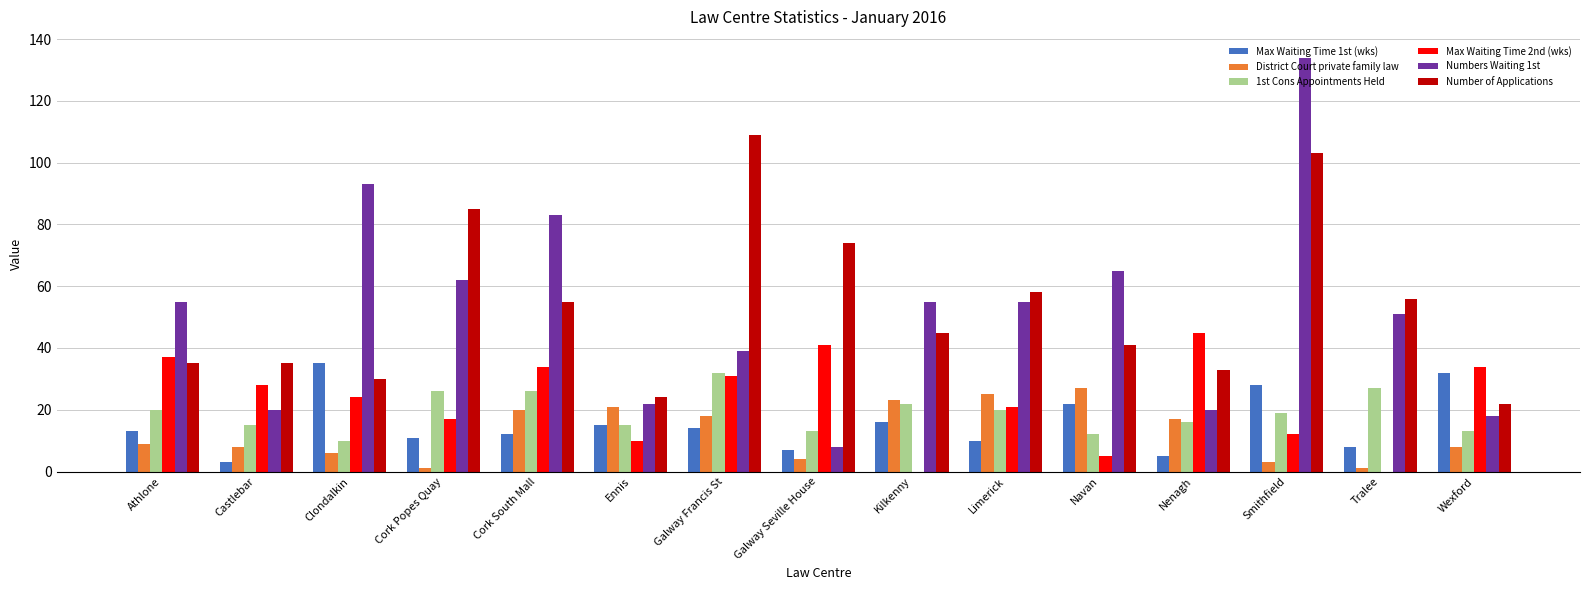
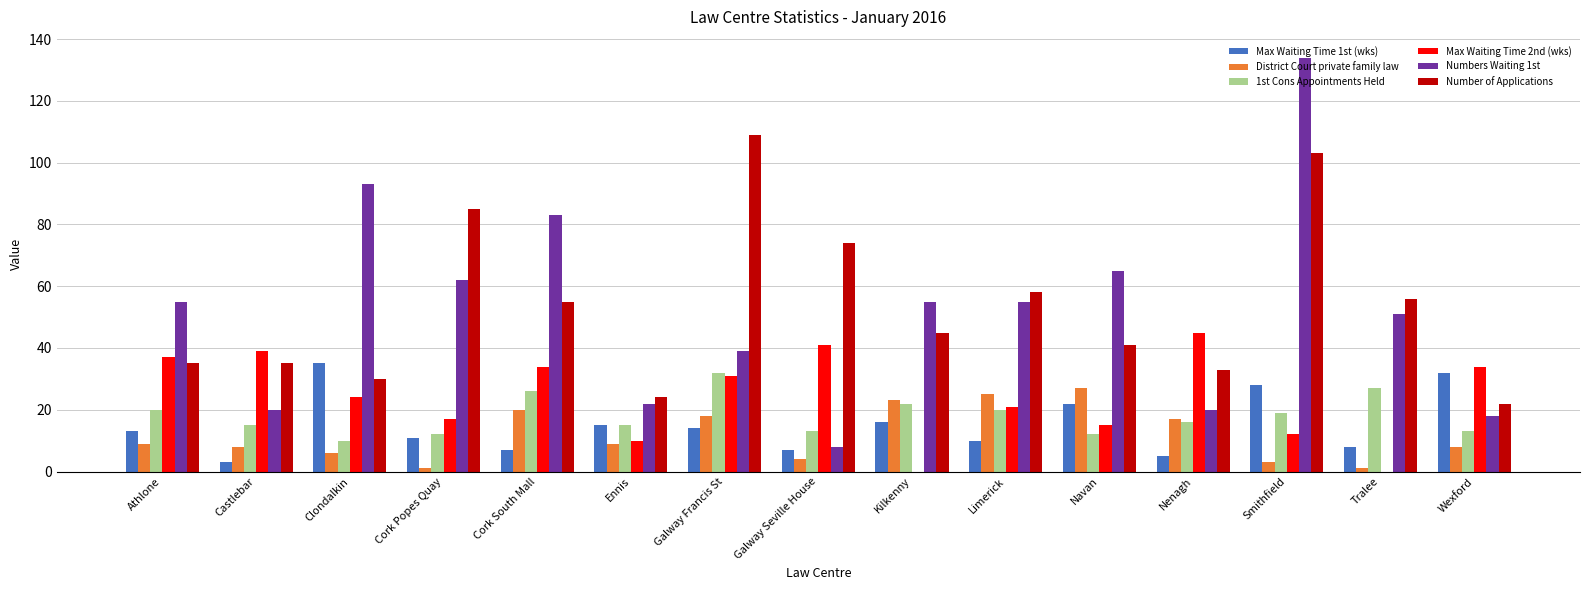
  {
    "Max Waiting Time 1st (wks)": {
      "Athlone": 13,
      "Castlebar": 3,
      "Clondalkin": 35,
      "Cork Popes Quay": 11,
-     "Cork South Mall": 12,
+     "Cork South Mall": 7,
      "Ennis": 15,
      "Galway Francis St": 14,
      "Galway Seville House": 7,
      "Kilkenny": 16,
      "Limerick": 10,
      "Navan": 22,
      "Nenagh": 5,
      "Smithfield": 28,
      "Tralee": 8,
      "Wexford": 32
    },
    "District Court private family law": {
      "Athlone": 9,
      "Castlebar": 8,
      "Clondalkin": 6,
      "Cork Popes Quay": 1,
      "Cork South Mall": 20,
-     "Ennis": 21,
+     "Ennis": 9,
      "Galway Francis St": 18,
      "Galway Seville House": 4,
      "Kilkenny": 23,
      "Limerick": 25,
      "Navan": 27,
      "Nenagh": 17,
      "Smithfield": 3,
      "Tralee": 1,
      "Wexford": 8
    },
    "1st Cons Appointments Held": {
      "Athlone": 20,
      "Castlebar": 15,
      "Clondalkin": 10,
-     "Cork Popes Quay": 26,
+     "Cork Popes Quay": 12,
      "Cork South Mall": 26,
      "Ennis": 15,
      "Galway Francis St": 32,
      "Galway Seville House": 13,
      "Kilkenny": 22,
      "Limerick": 20,
      "Navan": 12,
      "Nenagh": 16,
      "Smithfield": 19,
      "Tralee": 27,
      "Wexford": 13
    },
    "Max Waiting Time 2nd (wks)": {
      "Athlone": 37,
-     "Castlebar": 28,
+     "Castlebar": 39,
      "Clondalkin": 24,
      "Cork Popes Quay": 17,
      "Cork South Mall": 34,
      "Ennis": 10,
      "Galway Francis St": 31,
      "Galway Seville House": 41,
      "Kilkenny": 0,
      "Limerick": 21,
-     "Navan": 5,
+     "Navan": 15,
      "Nenagh": 45,
      "Smithfield": 12,
      "Tralee": 0,
      "Wexford": 34
    },
    "Numbers Waiting 1st": {
      "Athlone": 55,
      "Castlebar": 20,
      "Clondalkin": 93,
      "Cork Popes Quay": 62,
      "Cork South Mall": 83,
      "Ennis": 22,
      "Galway Francis St": 39,
      "Galway Seville House": 8,
      "Kilkenny": 55,
      "Limerick": 55,
      "Navan": 65,
      "Nenagh": 20,
      "Smithfield": 134,
      "Tralee": 51,
      "Wexford": 18
    },
    "Number of Applications": {
      "Athlone": 35,
      "Castlebar": 35,
      "Clondalkin": 30,
      "Cork Popes Quay": 85,
      "Cork South Mall": 55,
      "Ennis": 24,
      "Galway Francis St": 109,
      "Galway Seville House": 74,
      "Kilkenny": 45,
      "Limerick": 58,
      "Navan": 41,
      "Nenagh": 33,
      "Smithfield": 103,
      "Tralee": 56,
      "Wexford": 22
    }
  }
